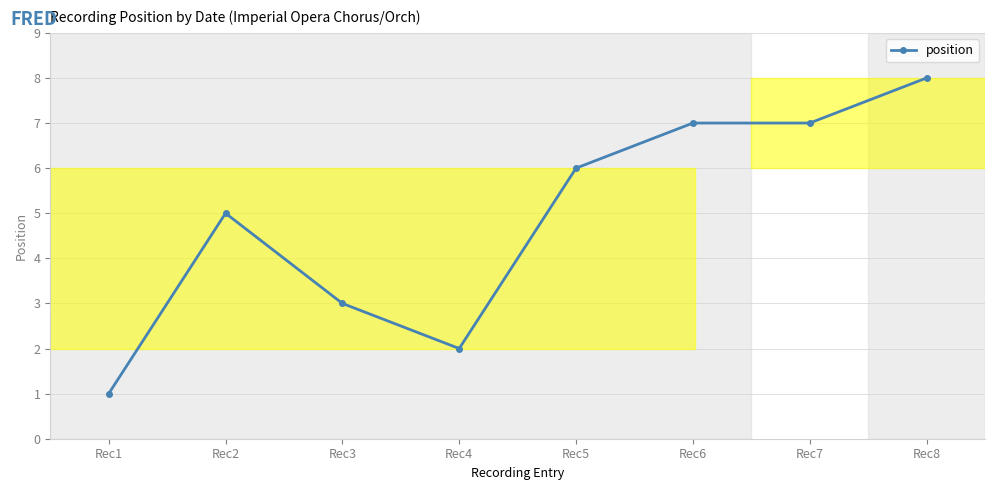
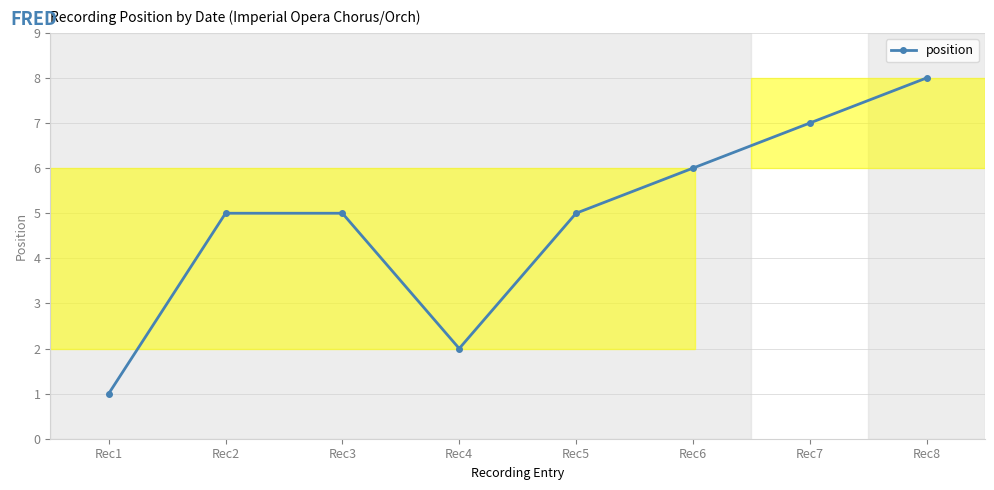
  {
    "Rec1": 1,
    "Rec2": 5,
-   "Rec3": 3,
+   "Rec3": 5,
    "Rec4": 2,
-   "Rec5": 6,
-   "Rec6": 7,
+   "Rec5": 5,
+   "Rec6": 6,
    "Rec7": 7,
    "Rec8": 8
  }
